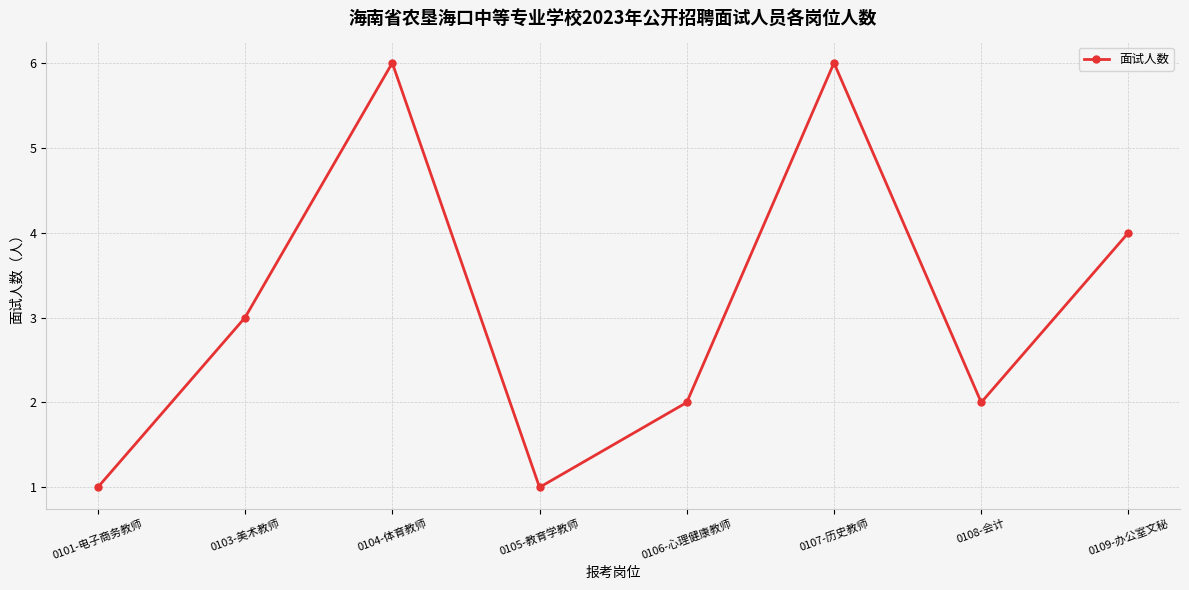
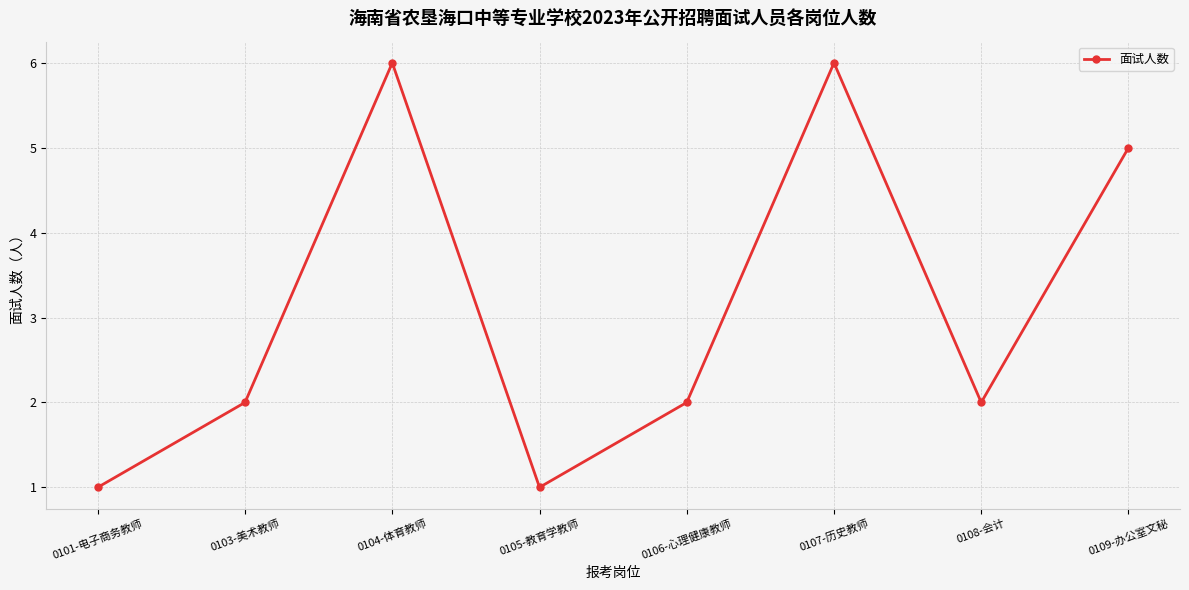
  {
    "0101-电子商务教师": 1,
-   "0103-美术教师": 3,
+   "0103-美术教师": 2,
    "0104-体育教师": 6,
    "0105-教育学教师": 1,
    "0106-心理健康教师": 2,
    "0107-历史教师": 6,
    "0108-会计": 2,
-   "0109-办公室文秘": 4
+   "0109-办公室文秘": 5
  }
